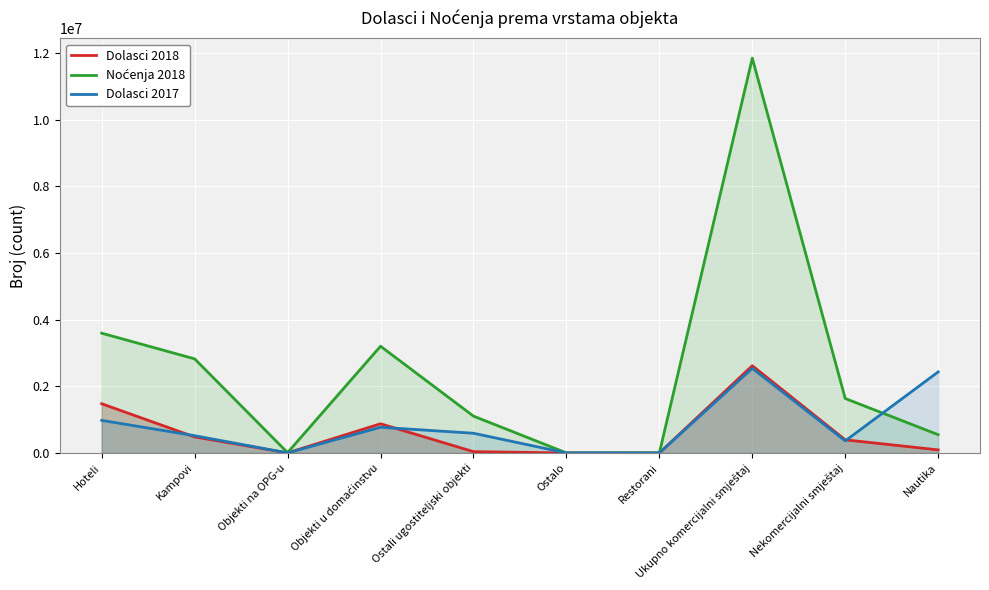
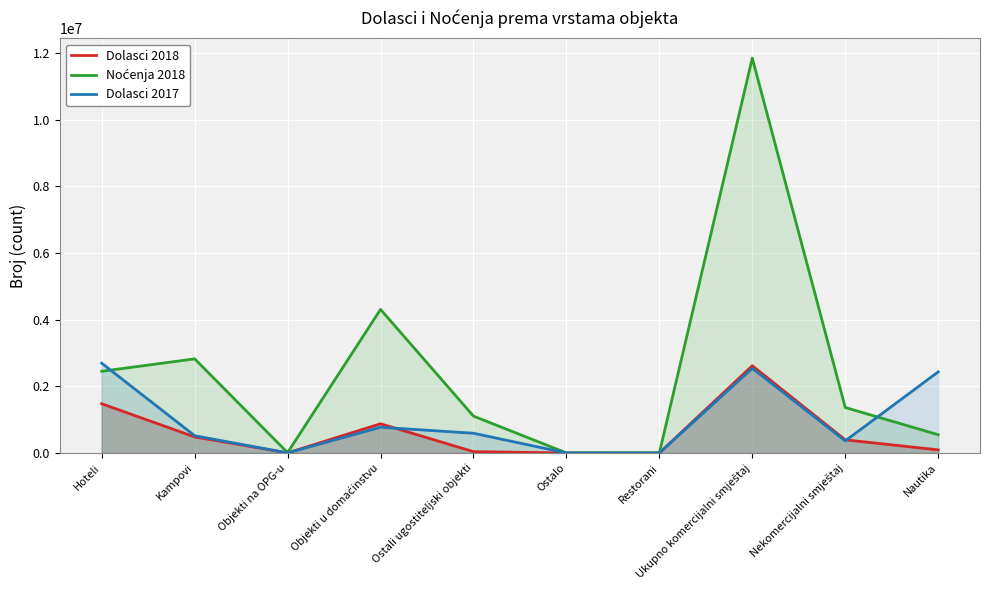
  {
    "Dolasci 2018": {
      "Hoteli": 1500000,
      "Objekti u domaćinstvu": 900000,
      "Ostali ugostiteljski objekti": 0,
      "Ukupno komercijalni smještaj": 2600000,
      "Nautika": 100000
    },
    "Noćenja 2018": {
-     "Hoteli": 3600000,
+     "Hoteli": 2500000,
      "Kampovi": 2800000,
-     "Objekti u domaćinstvu": 3200000,
+     "Objekti u domaćinstvu": 4300000,
      "Ostali ugostiteljski objekti": 1100000,
      "Ukupno komercijalni smještaj": 11900000,
-     "Nekomercijalni smještaj": 1600000,
+     "Nekomercijalni smještaj": 1400000,
      "Nautika": 500000
    },
    "Dolasci 2017": {
-     "Hoteli": 1000000,
+     "Hoteli": 2700000,
      "Objekti u domaćinstvu": 800000,
      "Ostali ugostiteljski objekti": 600000,
      "Ukupno komercijalni smještaj": 2500000,
      "Nautika": 2400000
    }
  }
